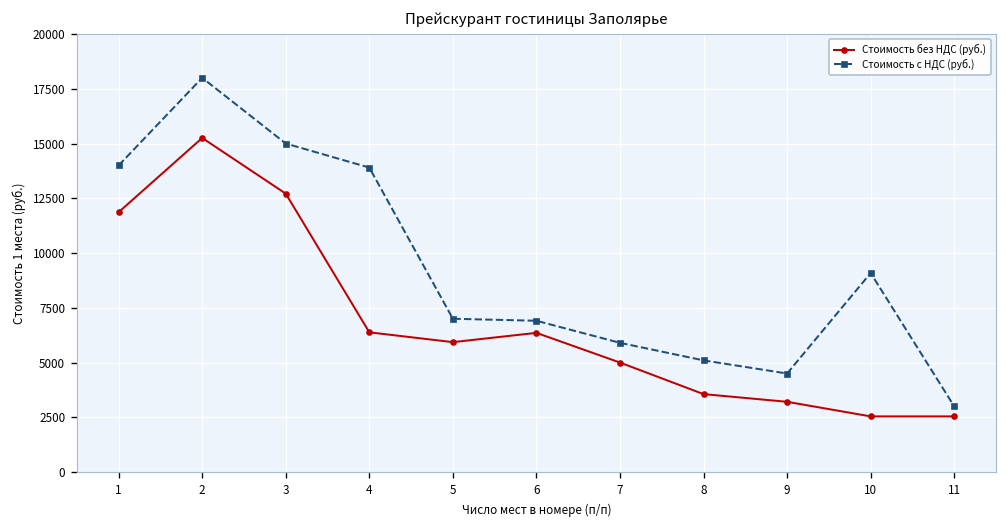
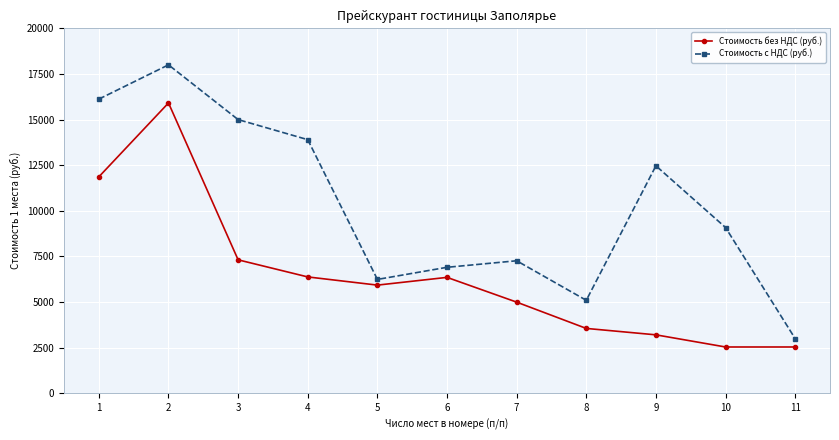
  {
    "Стоимость без НДС (руб.)": {
      "1": 11900,
-     "2": 15300,
-     "3": 12700,
+     "2": 15900,
+     "3": 7300,
      "4": 6400,
      "5": 5900,
      "6": 6400,
      "7": 5000,
      "8": 3600,
      "9": 3200,
      "10": 2500,
      "11": 2500
    },
    "Стоимость с НДС (руб.)": {
-     "1": 14000,
+     "1": 16100,
      "2": 18000,
      "3": 15000,
      "4": 13900,
-     "5": 7000,
+     "5": 6200,
      "6": 6900,
-     "7": 5900,
+     "7": 7300,
      "8": 5100,
-     "9": 4500,
+     "9": 12500,
      "10": 9100,
      "11": 3000
    }
  }
